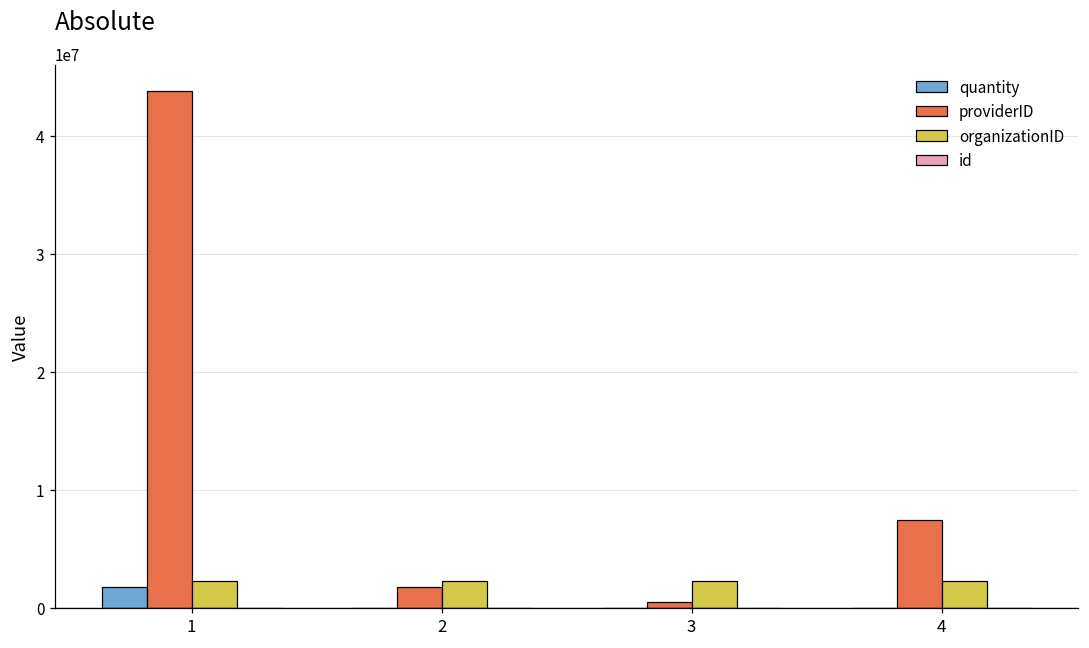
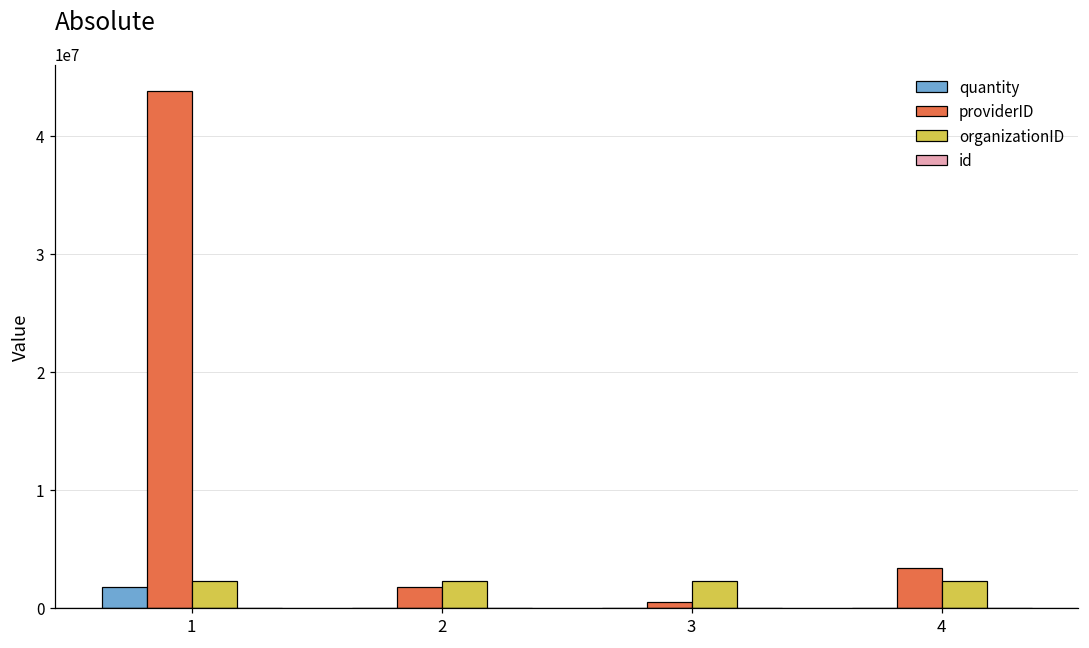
  {
    "quantity": {
      "1": 1700000
    },
    "providerID": {
      "1": 43800000,
      "2": 1800000,
      "3": 400000,
-     "4": 7400000
+     "4": 3300000
    },
    "organizationID": {
      "1": 2200000,
      "2": 2200000,
      "3": 2200000,
      "4": 2200000
    }
  }
